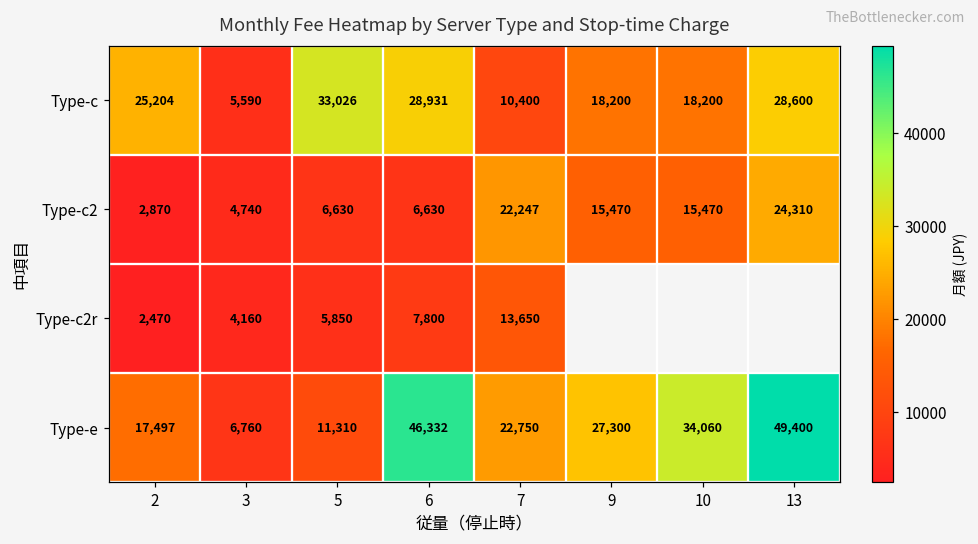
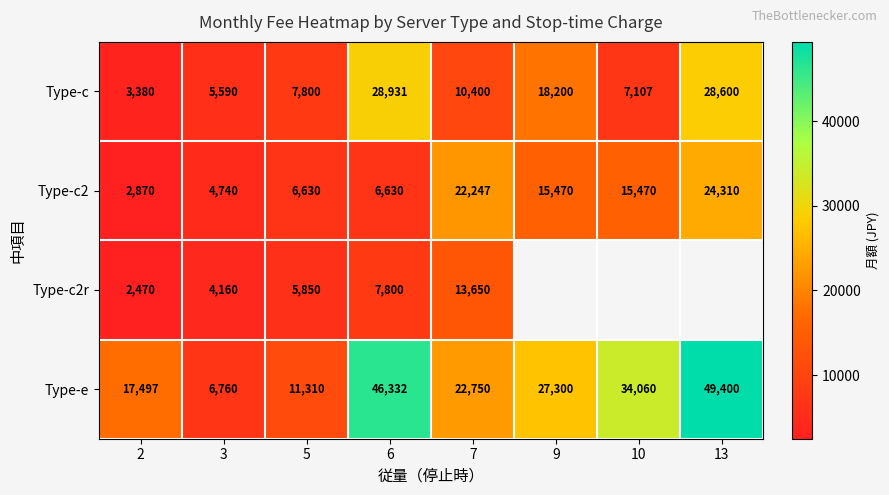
  {
    "Type-c": {
-     "2": "25,204",
+     "2": "3,380",
      "3": "5,590",
-     "5": "33,026",
+     "5": "7,800",
      "6": "28,931",
      "7": "10,400",
      "9": "18,200",
-     "10": "18,200",
+     "10": "7,107",
      "13": "28,600"
    },
    "Type-c2": {
      "2": "2,870",
      "3": "4,740",
      "5": "6,630",
      "6": "6,630",
      "7": "22,247",
      "9": "15,470",
      "10": "15,470",
      "13": "24,310"
    },
    "Type-c2r": {
      "2": "2,470",
      "3": "4,160",
      "5": "5,850",
      "6": "7,800",
      "7": "13,650"
    },
    "Type-e": {
      "2": "17,497",
      "3": "6,760",
      "5": "11,310",
      "6": "46,332",
      "7": "22,750",
      "9": "27,300",
      "10": "34,060",
      "13": "49,400"
    }
  }
